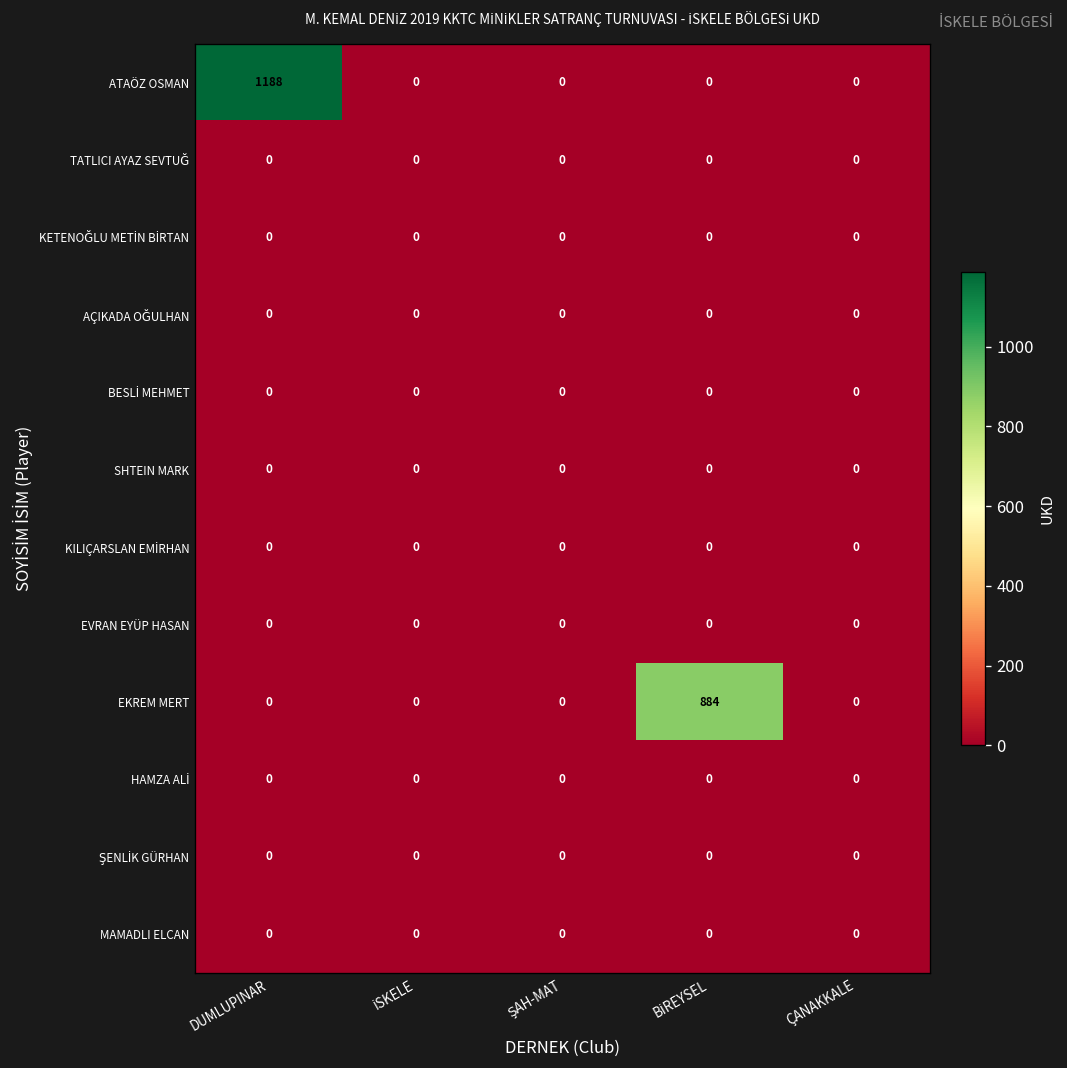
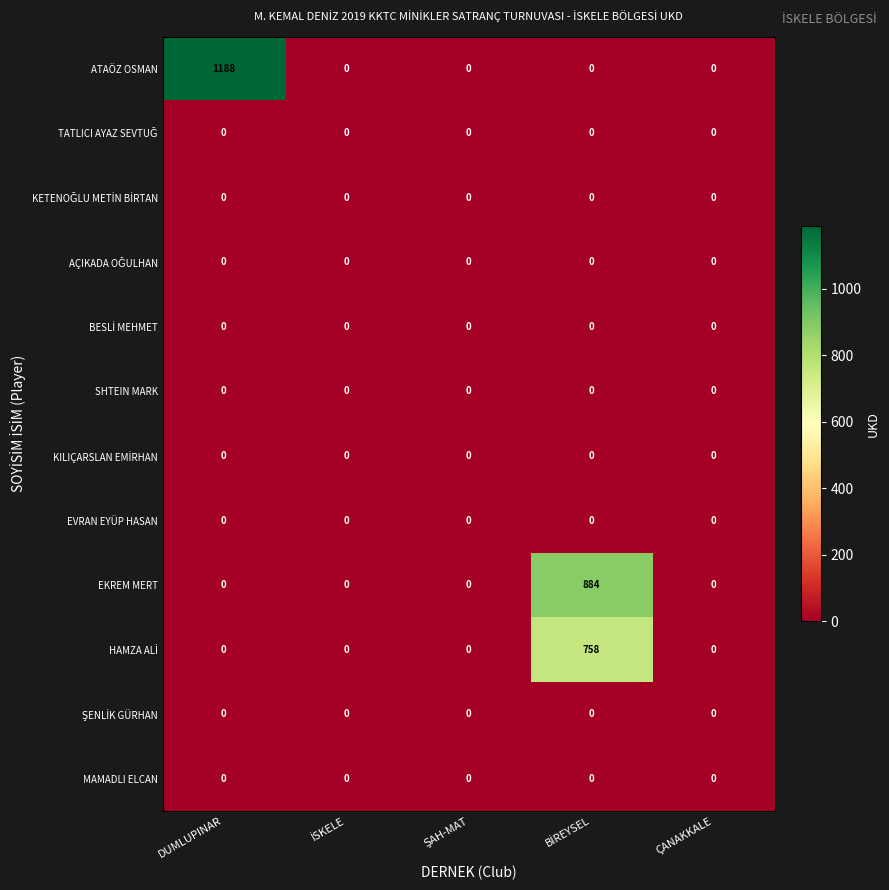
  {
    "ATAÖZ OSMAN": {
      "DUMLUPINAR": 1188,
      "İSKELE": 0,
      "ŞAH-MAT": 0,
      "BİREYSEL": 0,
      "ÇANAKKALE": 0
    },
    "TATLICI AYAZ SEVTUĞ": {
      "DUMLUPINAR": 0,
      "İSKELE": 0,
      "ŞAH-MAT": 0,
      "BİREYSEL": 0,
      "ÇANAKKALE": 0
    },
    "KETENOĞLU METİN BİRTAN": {
      "DUMLUPINAR": 0,
      "İSKELE": 0,
      "ŞAH-MAT": 0,
      "BİREYSEL": 0,
      "ÇANAKKALE": 0
    },
    "AÇIKADA OĞULHAN": {
      "DUMLUPINAR": 0,
      "İSKELE": 0,
      "ŞAH-MAT": 0,
      "BİREYSEL": 0,
      "ÇANAKKALE": 0
    },
    "BESLİ MEHMET": {
      "DUMLUPINAR": 0,
      "İSKELE": 0,
      "ŞAH-MAT": 0,
      "BİREYSEL": 0,
      "ÇANAKKALE": 0
    },
    "SHTEIN MARK": {
      "DUMLUPINAR": 0,
      "İSKELE": 0,
      "ŞAH-MAT": 0,
      "BİREYSEL": 0,
      "ÇANAKKALE": 0
    },
    "KILIÇARSLAN EMİRHAN": {
      "DUMLUPINAR": 0,
      "İSKELE": 0,
      "ŞAH-MAT": 0,
      "BİREYSEL": 0,
      "ÇANAKKALE": 0
    },
    "EVRAN EYÜP HASAN": {
      "DUMLUPINAR": 0,
      "İSKELE": 0,
      "ŞAH-MAT": 0,
      "BİREYSEL": 0,
      "ÇANAKKALE": 0
    },
    "EKREM MERT": {
      "DUMLUPINAR": 0,
      "İSKELE": 0,
      "ŞAH-MAT": 0,
      "BİREYSEL": 884,
      "ÇANAKKALE": 0
    },
    "HAMZA ALİ": {
      "DUMLUPINAR": 0,
      "İSKELE": 0,
      "ŞAH-MAT": 0,
-     "BİREYSEL": 0,
+     "BİREYSEL": 758,
      "ÇANAKKALE": 0
    },
    "ŞENLİK GÜRHAN": {
      "DUMLUPINAR": 0,
      "İSKELE": 0,
      "ŞAH-MAT": 0,
      "BİREYSEL": 0,
      "ÇANAKKALE": 0
    },
    "MAMADLI ELCAN": {
      "DUMLUPINAR": 0,
      "İSKELE": 0,
      "ŞAH-MAT": 0,
      "BİREYSEL": 0,
      "ÇANAKKALE": 0
    }
  }
